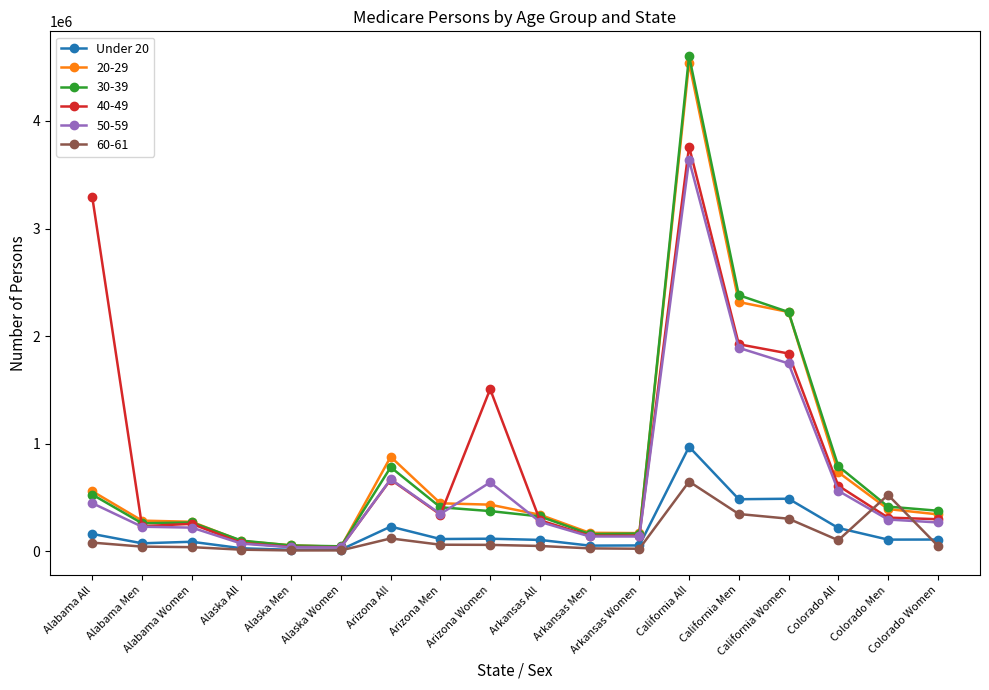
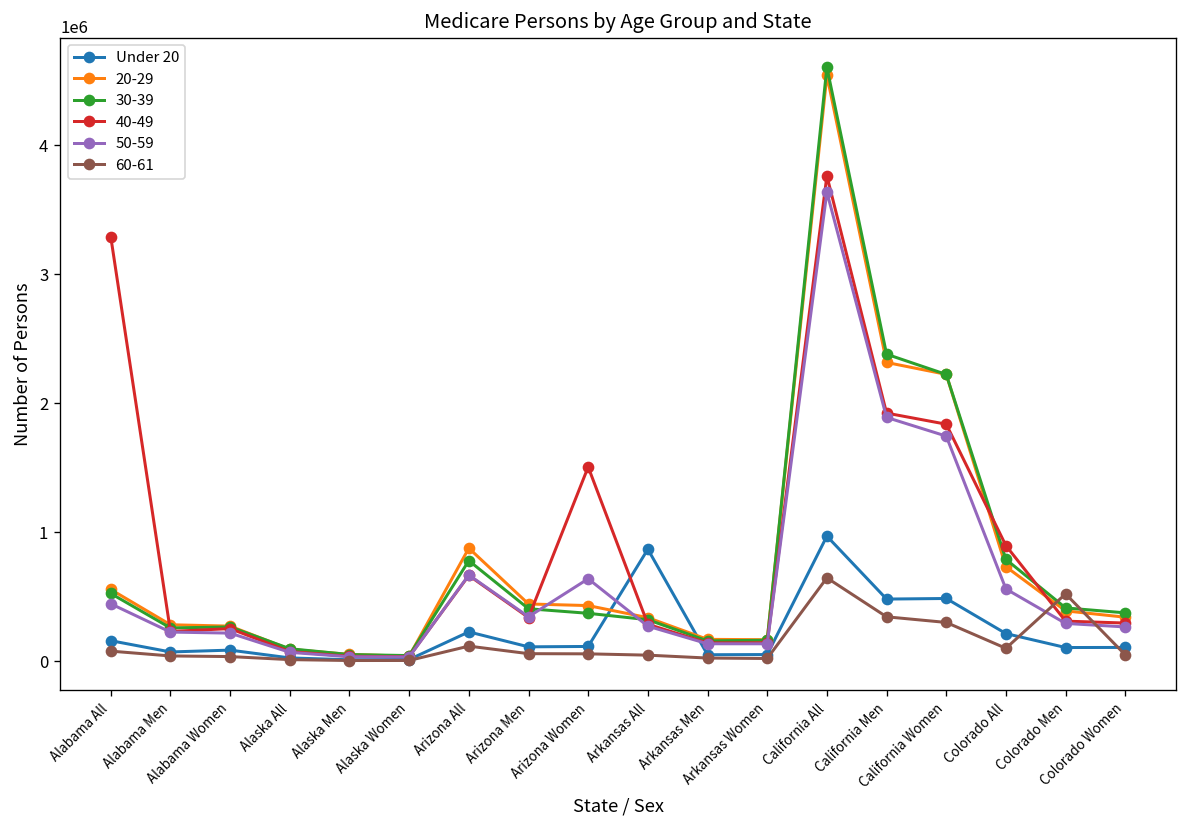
  {
    "Under 20": {
      "Alabama All": 160000,
      "Alabama Men": 70000,
      "Alabama Women": 90000,
      "Arizona All": 230000,
      "Arizona Men": 110000,
      "Arizona Women": 120000,
-     "Arkansas All": 100000,
+     "Arkansas All": 870000,
      "Arkansas Men": 50000,
      "Arkansas Women": 50000,
      "California All": 970000,
      "California Men": 480000,
      "California Women": 490000,
      "Colorado All": 220000,
      "Colorado Men": 110000,
      "Colorado Women": 110000
    },
    "20-29": {
      "Alabama All": 560000,
      "Alabama Men": 280000,
      "Arizona All": 880000,
      "Arizona Men": 440000,
      "Arizona Women": 430000,
      "California All": 4540000,
      "California Men": 2320000,
      "Colorado All": 730000,
      "Colorado Women": 340000
    },
    "30-39": {
      "Alabama All": 530000,
      "Alabama Men": 260000,
      "Arizona All": 780000,
      "Arizona Men": 410000,
      "Arizona Women": 370000,
      "California All": 4600000,
      "California Men": 2380000,
      "Colorado All": 790000,
      "Colorado Women": 380000
    },
    "40-49": {
      "Alabama All": 3290000,
      "Arizona Women": 1510000,
      "California All": 3760000,
      "California Men": 1920000,
      "California Women": 1840000,
-     "Colorado All": 610000,
+     "Colorado All": 900000,
      "Colorado Women": 300000
    },
    "50-59": {
      "Alabama All": 450000,
      "Alabama Women": 220000,
      "Arizona Women": 640000,
      "California All": 3640000,
      "California Men": 1890000,
      "California Women": 1750000,
      "Colorado All": 560000,
      "Colorado Women": 270000
    },
    "60-61": {
      "Alabama All": 80000,
      "Alabama Men": 40000,
      "Alabama Women": 40000,
      "Arizona All": 120000,
      "Arizona Men": 60000,
      "Arizona Women": 60000,
      "Arkansas All": 50000,
      "Arkansas Men": 30000,
      "Arkansas Women": 20000,
      "California All": 650000,
      "California Men": 350000,
      "California Women": 300000,
      "Colorado All": 100000,
      "Colorado Men": 520000,
      "Colorado Women": 50000
    }
  }
